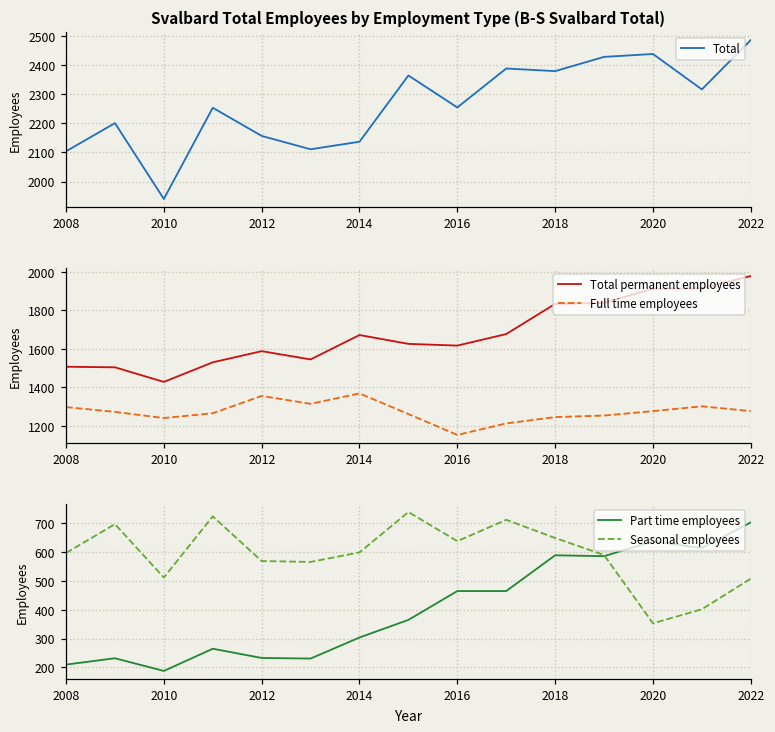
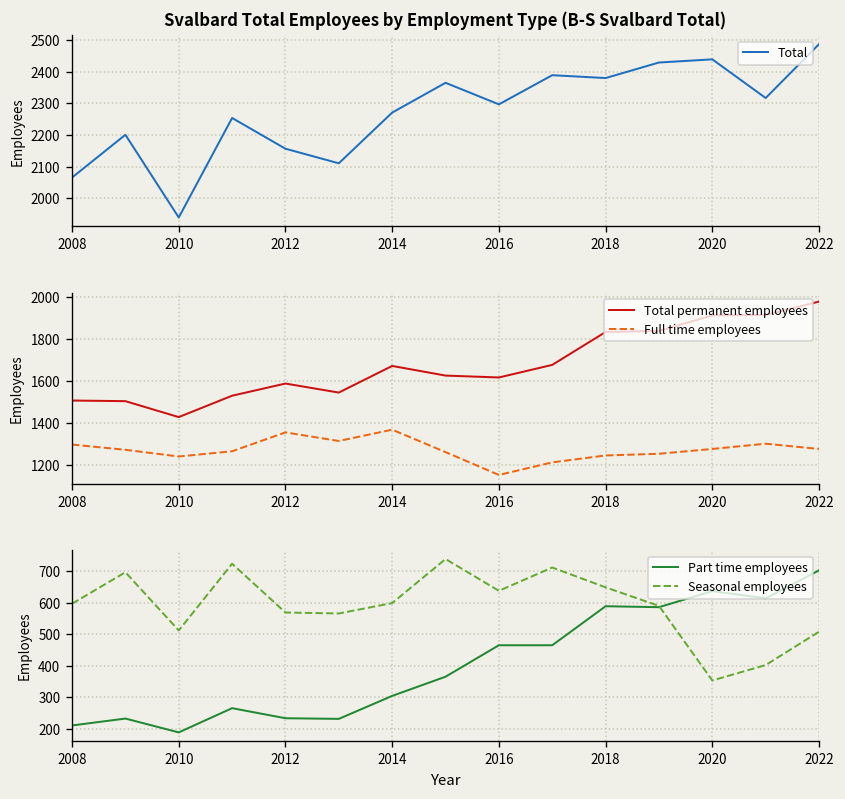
  {
    "Svalbard Total Employees by Employment Type (B-S Svalbard Total)": {
-     "2008": 2100,
+     "2008": 2070,
      "2010": 1940,
      "2012": 2160,
-     "2014": 2140,
-     "2016": 2260,
+     "2014": 2270,
+     "2016": 2300,
      "2018": 2380,
      "2020": 2440,
      "2022": 2490
    }
  }
